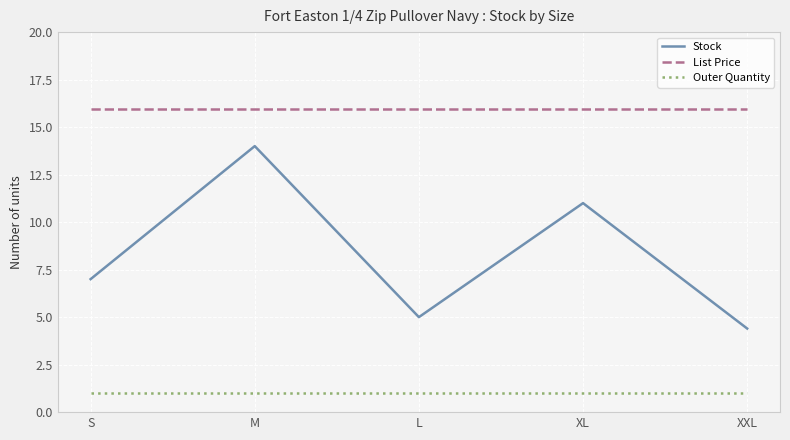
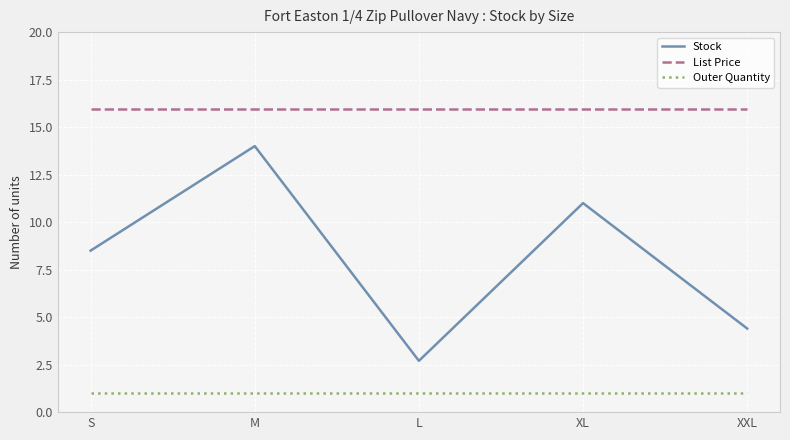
  {
    "Stock": {
-     "S": 7.0,
+     "S": 8.5,
      "M": 14.0,
-     "L": 5.0,
+     "L": 2.7,
      "XL": 11.0,
      "XXL": 4.4
    },
    "List Price": {
      "S": 16.0,
      "M": 16.0,
      "L": 16.0,
      "XL": 16.0,
      "XXL": 16.0
    },
    "Outer Quantity": {
      "S": 1.0,
      "M": 1.0,
      "L": 1.0,
      "XL": 1.0,
      "XXL": 1.0
    }
  }
